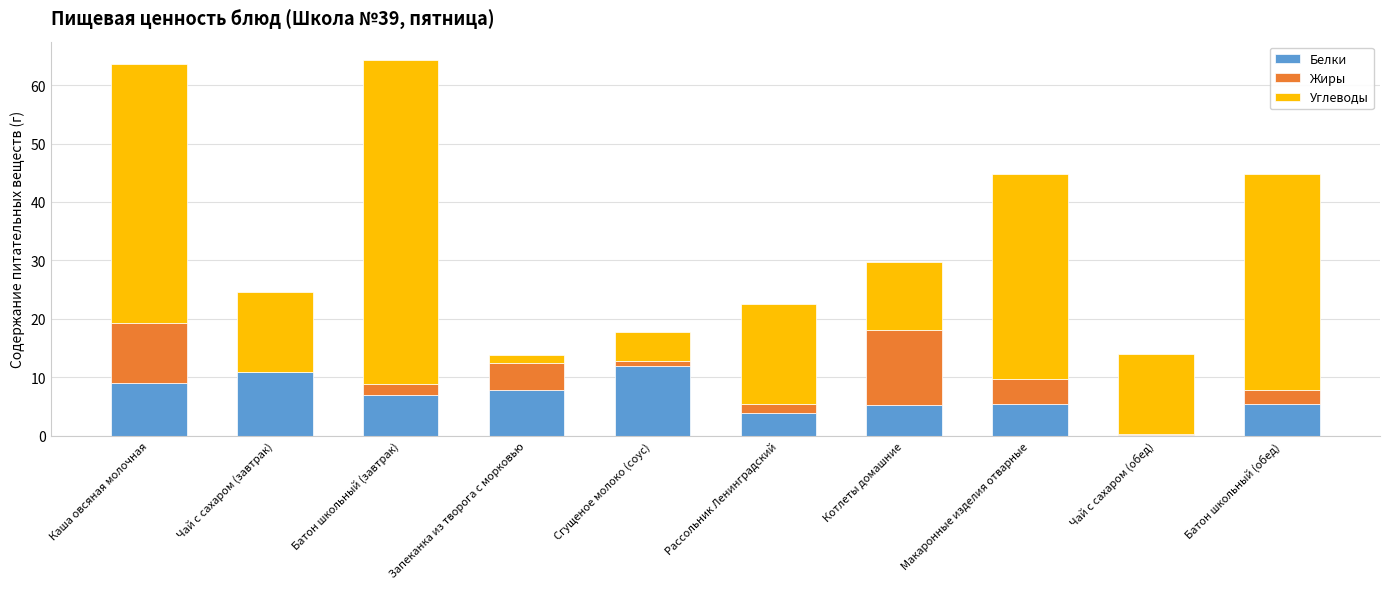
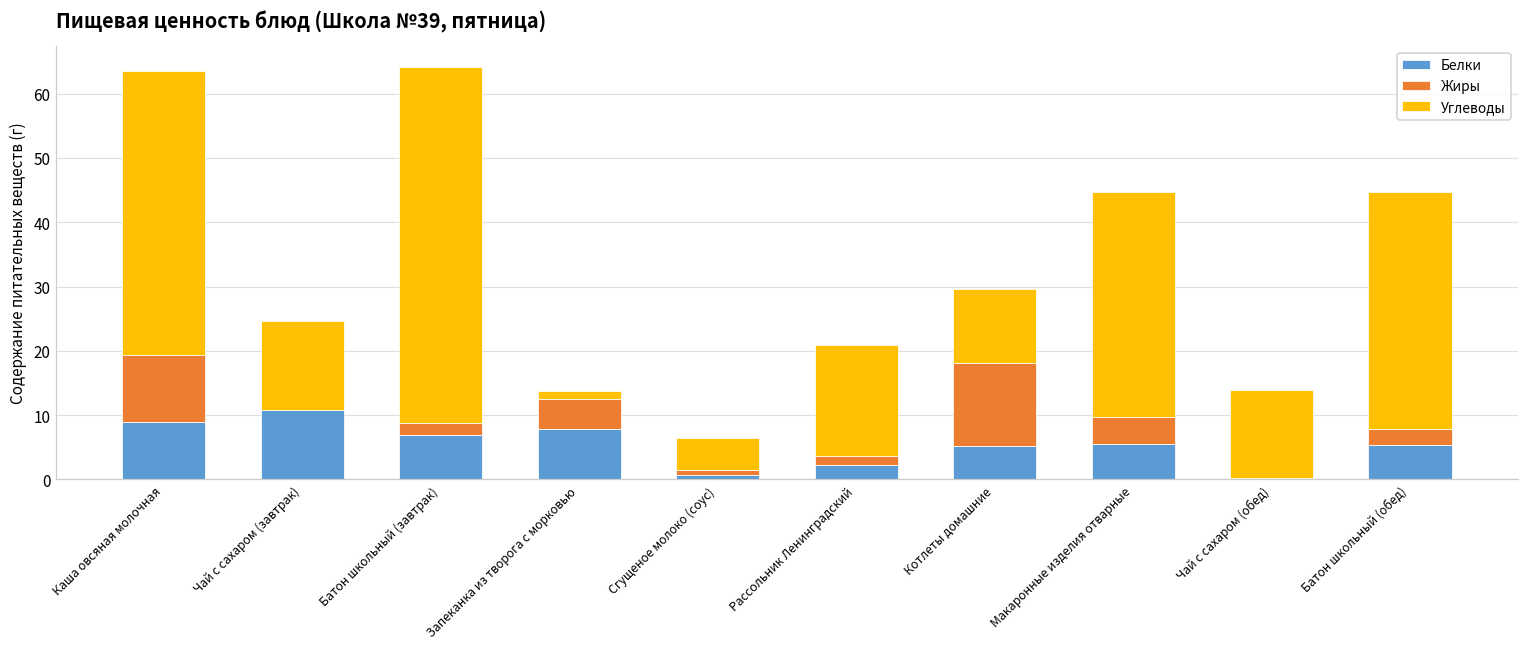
  {
    "Белки": {
      "Каша овсяная молочная": 9,
      "Чай с сахаром (завтрак)": 11,
      "Батон школьный (завтрак)": 7,
      "Запеканка из творога с морковью": 8,
-     "Сгущеное молоко (соус)": 12,
-     "Рассольник Ленинградский": 4,
+     "Сгущеное молоко (соус)": 1,
+     "Рассольник Ленинградский": 2,
      "Котлеты домашние": 5,
      "Макаронные изделия отварные": 5,
      "Батон школьный (обед)": 5
    },
    "Жиры": {
      "Каша овсяная молочная": 10,
      "Батон школьный (завтрак)": 2,
      "Запеканка из творога с морковью": 5,
      "Сгущеное молоко (соус)": 1,
      "Рассольник Ленинградский": 2,
      "Котлеты домашние": 13,
      "Макаронные изделия отварные": 4,
      "Батон школьный (обед)": 2
    },
    "Углеводы": {
      "Каша овсяная молочная": 44,
      "Чай с сахаром (завтрак)": 14,
      "Батон школьный (завтрак)": 55,
      "Запеканка из творога с морковью": 1,
      "Сгущеное молоко (соус)": 5,
      "Рассольник Ленинградский": 17,
      "Котлеты домашние": 12,
      "Макаронные изделия отварные": 35,
      "Чай с сахаром (обед)": 14,
      "Батон школьный (обед)": 37
    }
  }
